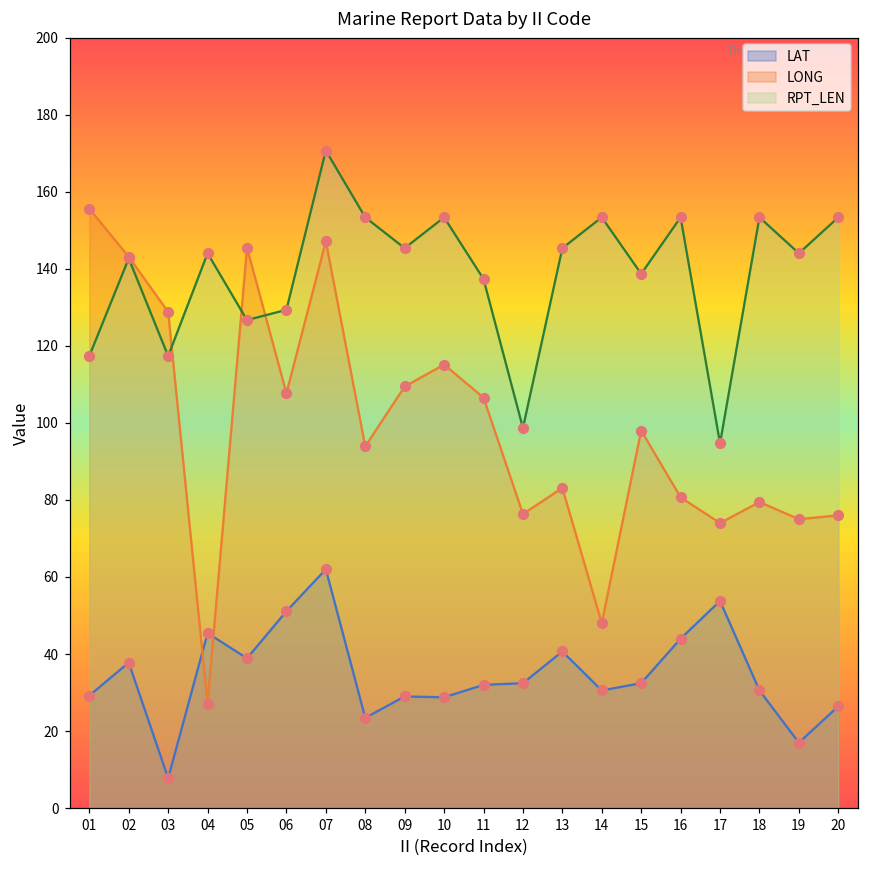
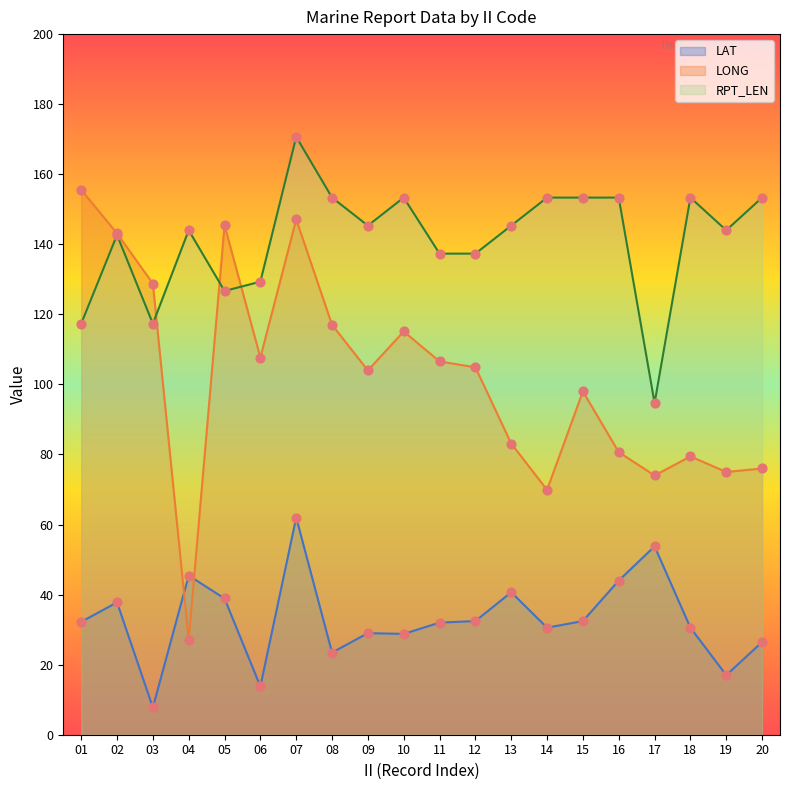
  {
    "LAT": {
-     "01": 29,
+     "01": 32,
      "02": 38,
      "03": 8,
      "04": 45,
      "05": 39,
-     "06": 51,
+     "06": 14,
      "07": 62,
      "08": 23,
      "09": 29,
      "10": 29,
      "11": 32,
      "12": 32,
      "13": 41,
      "14": 31,
      "15": 32,
      "16": 44,
      "17": 54,
      "18": 31,
      "19": 17,
      "20": 26
    },
    "LONG": {
      "01": 156,
      "03": 129,
      "04": 27,
      "05": 145,
      "06": 108,
      "07": 147,
-     "08": 94,
-     "09": 109,
+     "08": 117,
+     "09": 104,
      "10": 115,
      "11": 107,
-     "12": 76,
+     "12": 105,
      "13": 83,
-     "14": 48,
+     "14": 70,
      "15": 98,
      "16": 81,
      "17": 74,
      "18": 79,
      "19": 75,
      "20": 76
    },
    "RPT_LEN": {
      "01": 117,
      "03": 117,
      "04": 144,
      "05": 127,
      "06": 129,
      "07": 171,
      "08": 153,
      "09": 145,
      "10": 153,
      "11": 137,
-     "12": 99,
+     "12": 137,
      "13": 145,
      "14": 153,
-     "15": 139,
+     "15": 153,
      "16": 153,
      "17": 95,
      "18": 153,
      "19": 144,
      "20": 153
    }
  }
